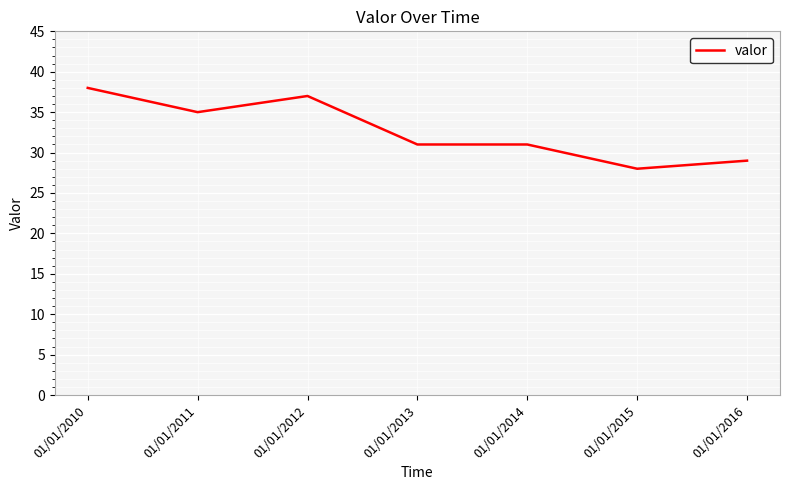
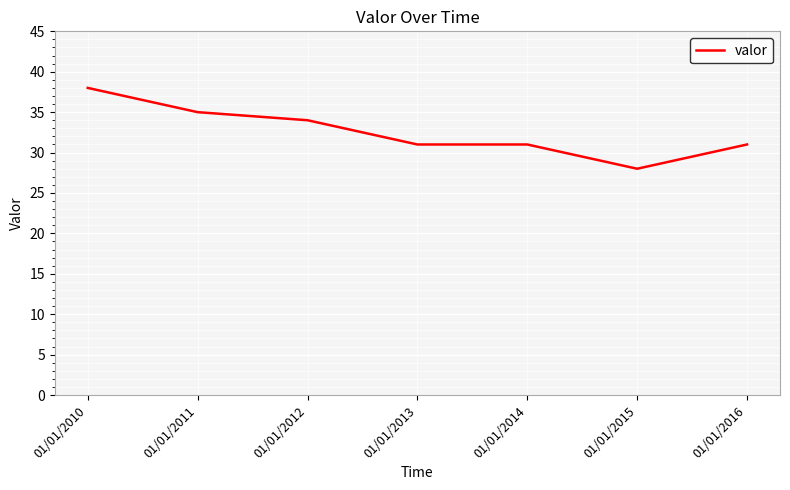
  {
    "01/01/2010": 38,
    "01/01/2011": 35,
-   "01/01/2012": 37,
+   "01/01/2012": 34,
    "01/01/2013": 31,
    "01/01/2014": 31,
    "01/01/2015": 28,
-   "01/01/2016": 29
+   "01/01/2016": 31
  }
